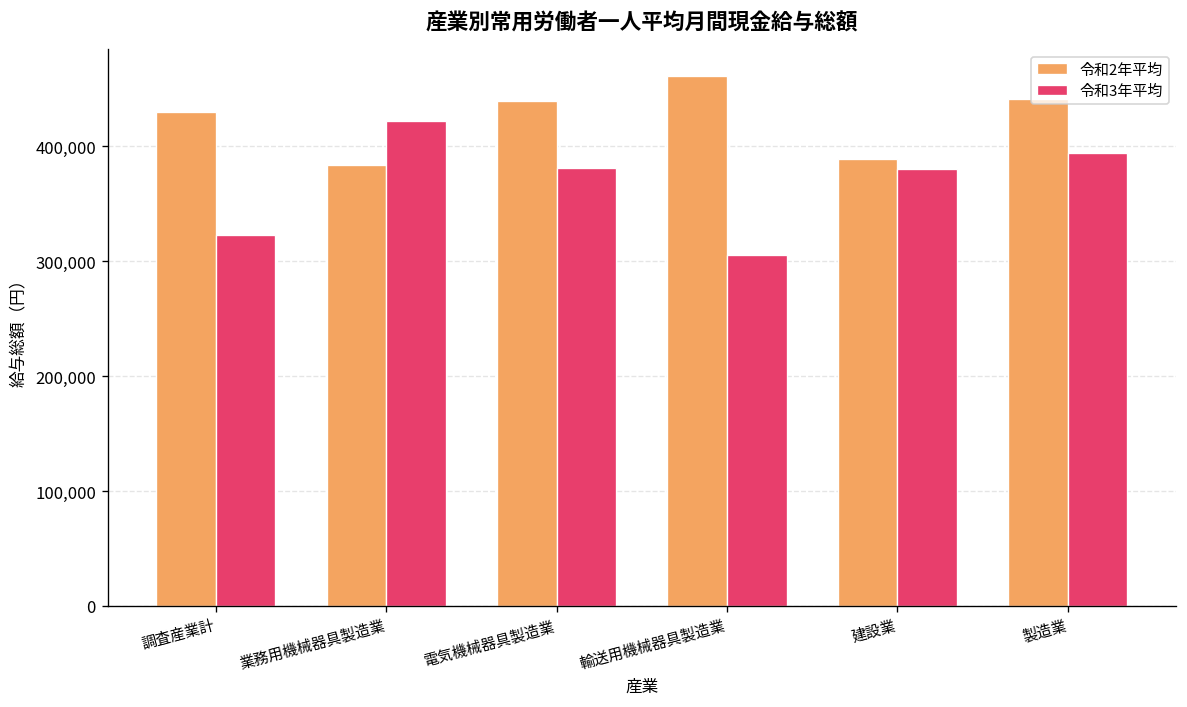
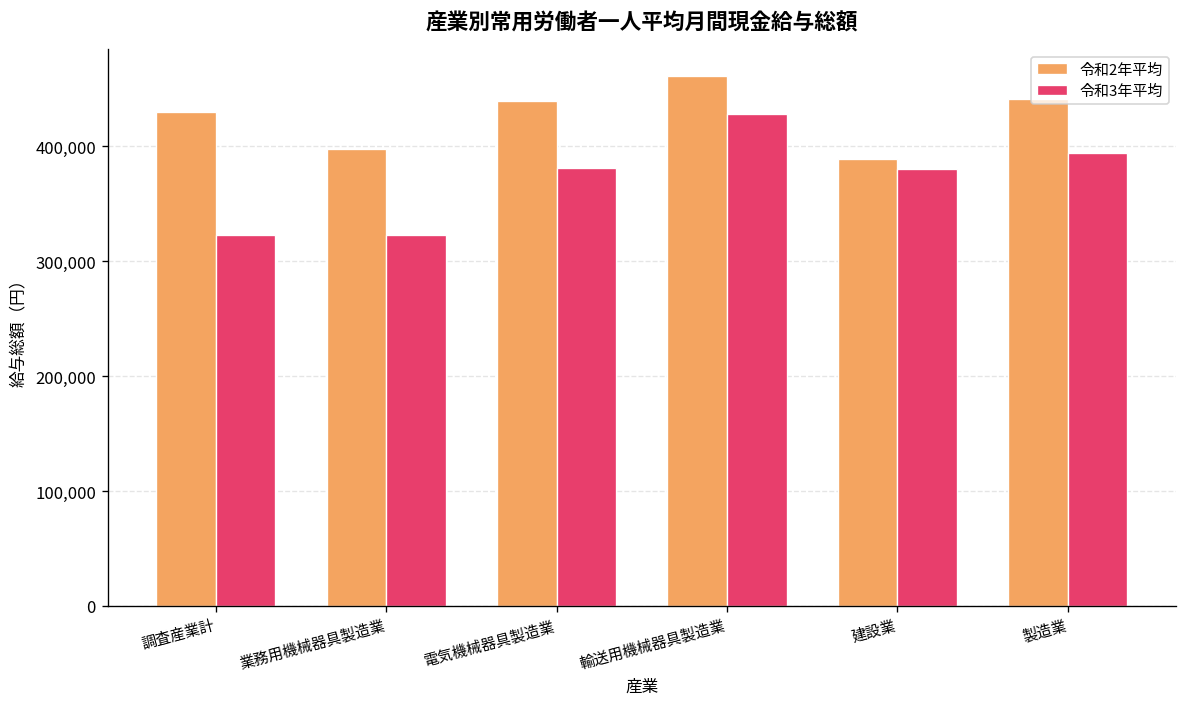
  {
    "令和2年平均": {
      "調査産業計": "430,000",
-     "業務用機械器具製造業": "380,000",
+     "業務用機械器具製造業": "400,000",
      "電気機械器具製造業": "440,000",
      "輸送用機械器具製造業": "460,000",
      "建設業": "390,000"
    },
    "令和3年平均": {
      "調査産業計": "320,000",
-     "業務用機械器具製造業": "420,000",
+     "業務用機械器具製造業": "320,000",
      "電気機械器具製造業": "380,000",
-     "輸送用機械器具製造業": "310,000",
+     "輸送用機械器具製造業": "430,000",
      "建設業": "380,000",
      "製造業": "390,000"
    }
  }
